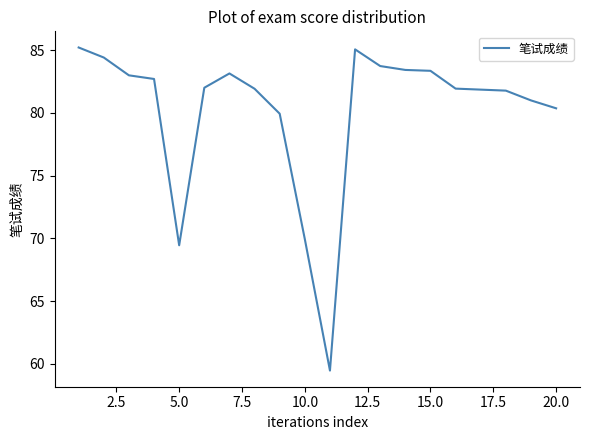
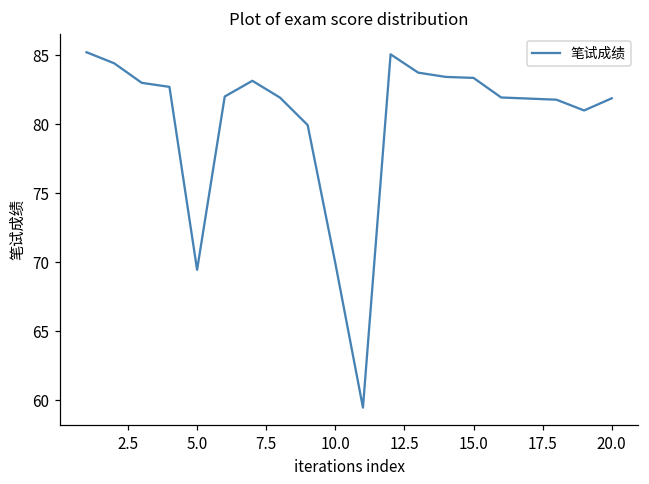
  {
    "5.0": 69.5,
    "10.0": 69.9,
    "15.0": 83.4,
-   "20.0": 80.4
+   "20.0": 81.9
  }
